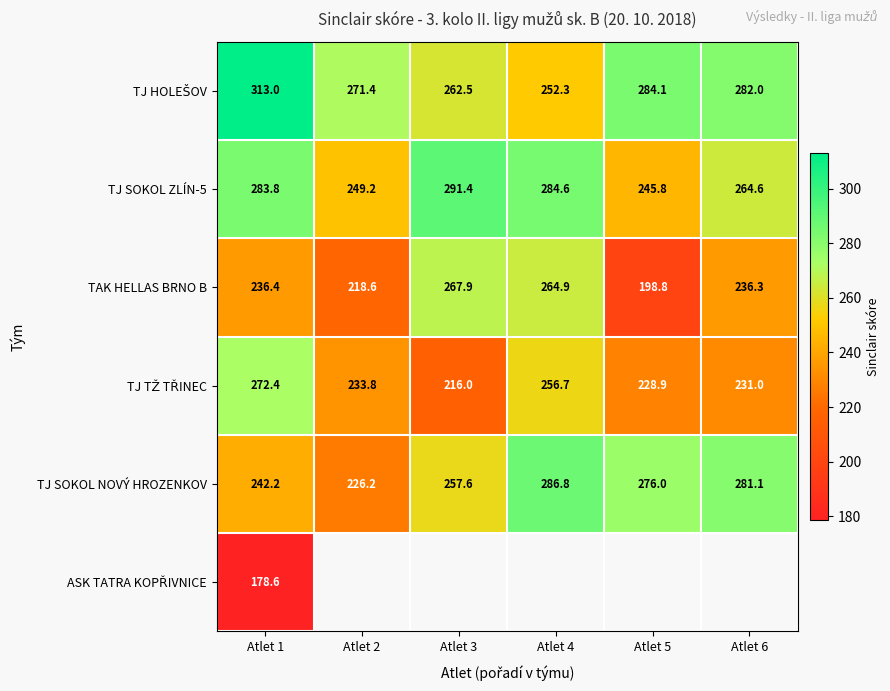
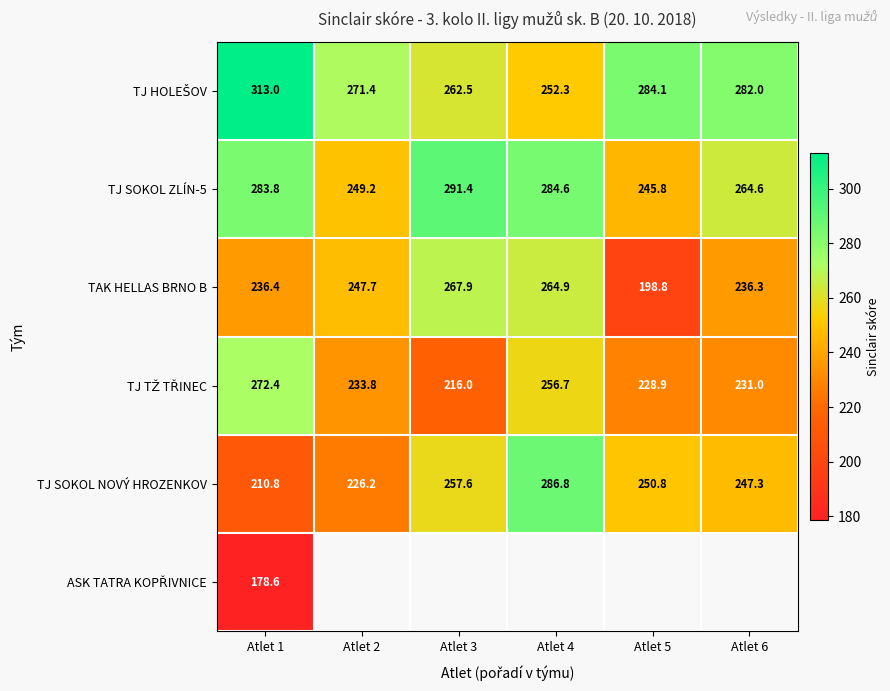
  {
    "TJ HOLEŠOV": {
      "Atlet 1": 313.0,
      "Atlet 2": 271.4,
      "Atlet 3": 262.5,
      "Atlet 4": 252.3,
      "Atlet 5": 284.1,
      "Atlet 6": 282.0
    },
    "TJ SOKOL ZLÍN-5": {
      "Atlet 1": 283.8,
      "Atlet 2": 249.2,
      "Atlet 3": 291.4,
      "Atlet 4": 284.6,
      "Atlet 5": 245.8,
      "Atlet 6": 264.6
    },
    "TAK HELLAS BRNO B": {
      "Atlet 1": 236.4,
-     "Atlet 2": 218.6,
+     "Atlet 2": 247.7,
      "Atlet 3": 267.9,
      "Atlet 4": 264.9,
      "Atlet 5": 198.8,
      "Atlet 6": 236.3
    },
    "TJ TŽ TŘINEC": {
      "Atlet 1": 272.4,
      "Atlet 2": 233.8,
      "Atlet 3": 216.0,
      "Atlet 4": 256.7,
      "Atlet 5": 228.9,
      "Atlet 6": 231.0
    },
    "TJ SOKOL NOVÝ HROZENKOV": {
-     "Atlet 1": 242.2,
+     "Atlet 1": 210.8,
      "Atlet 2": 226.2,
      "Atlet 3": 257.6,
      "Atlet 4": 286.8,
-     "Atlet 5": 276.0,
-     "Atlet 6": 281.1
+     "Atlet 5": 250.8,
+     "Atlet 6": 247.3
    },
    "ASK TATRA KOPŘIVNICE": {
      "Atlet 1": 178.6
    }
  }
